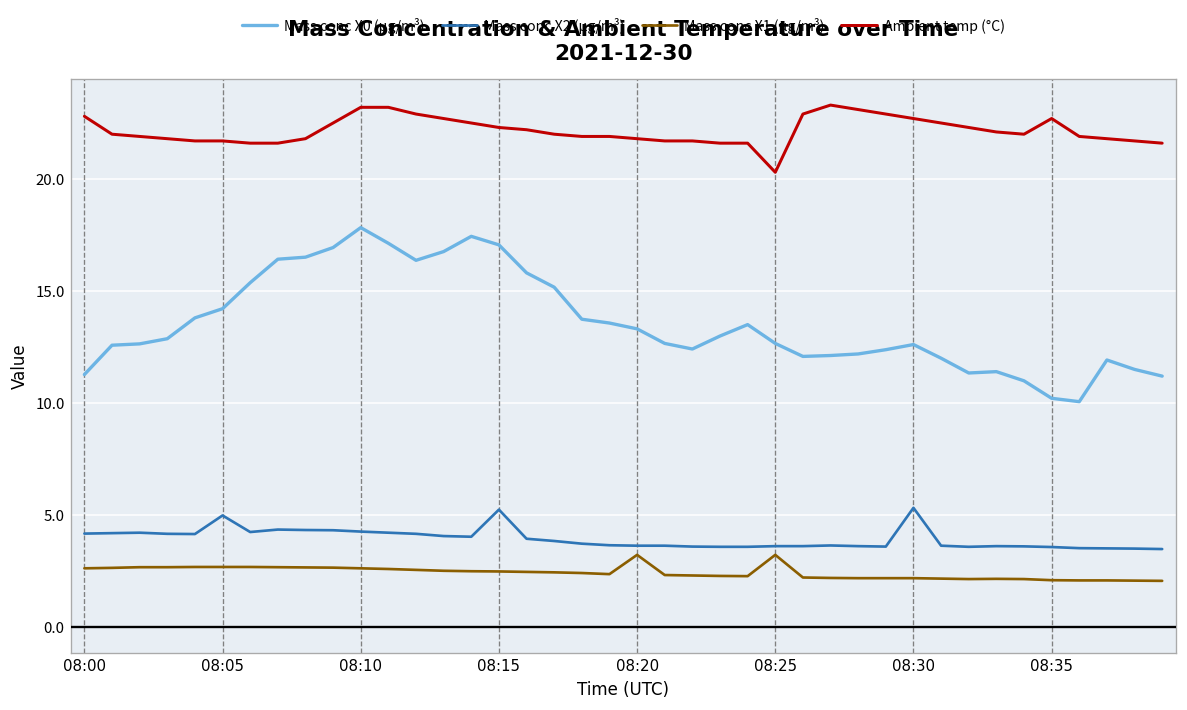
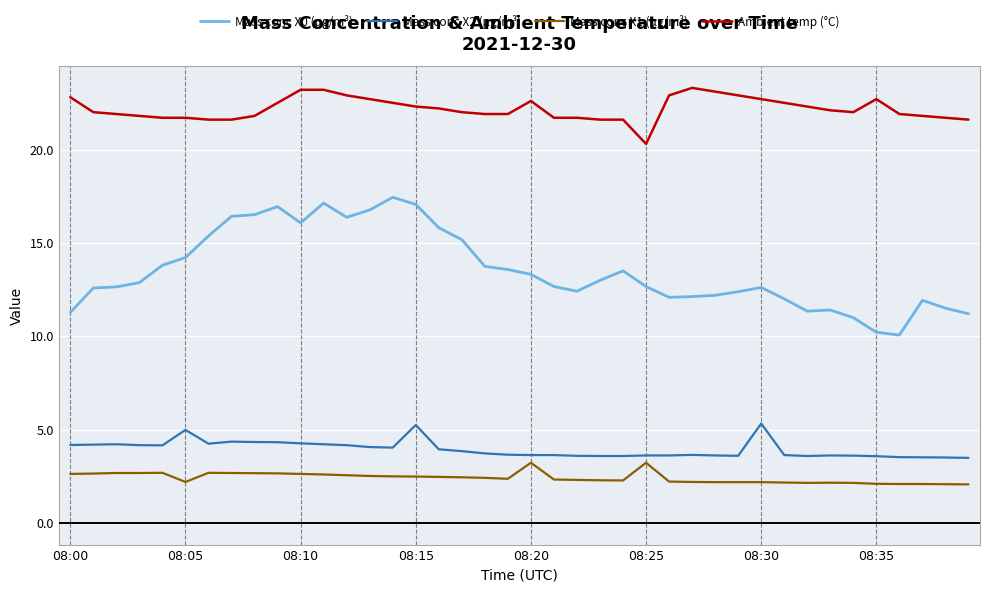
  {
    "Mass conc X0 (μg/m³)": {
      "08:00": 11.3,
      "08:05": 14.2,
-     "08:10": 17.8,
+     "08:10": 16.1,
      "08:15": 17.1,
      "08:20": 13.3,
      "08:25": 12.7,
      "08:30": 12.6,
      "08:35": 10.2
    },
    "Mass conc X2 (μg/m³)": {
      "08:00": 4.2,
      "08:05": 5.0,
      "08:10": 4.3,
      "08:15": 5.2,
      "08:20": 3.6,
      "08:25": 3.6,
      "08:30": 5.3,
      "08:35": 3.6
    },
    "Mass conc X1 (μg/m³)": {
      "08:00": 2.6,
-     "08:05": 2.7,
+     "08:05": 2.2,
      "08:10": 2.6,
      "08:15": 2.5,
      "08:20": 3.2,
      "08:25": 3.2,
      "08:30": 2.2,
      "08:35": 2.1
    },
    "Ambient temp (°C)": {
      "08:00": 22.8,
      "08:05": 21.7,
      "08:10": 23.2,
      "08:15": 22.3,
-     "08:20": 21.8,
+     "08:20": 22.6,
      "08:25": 20.3,
      "08:30": 22.7,
      "08:35": 22.7
    }
  }
